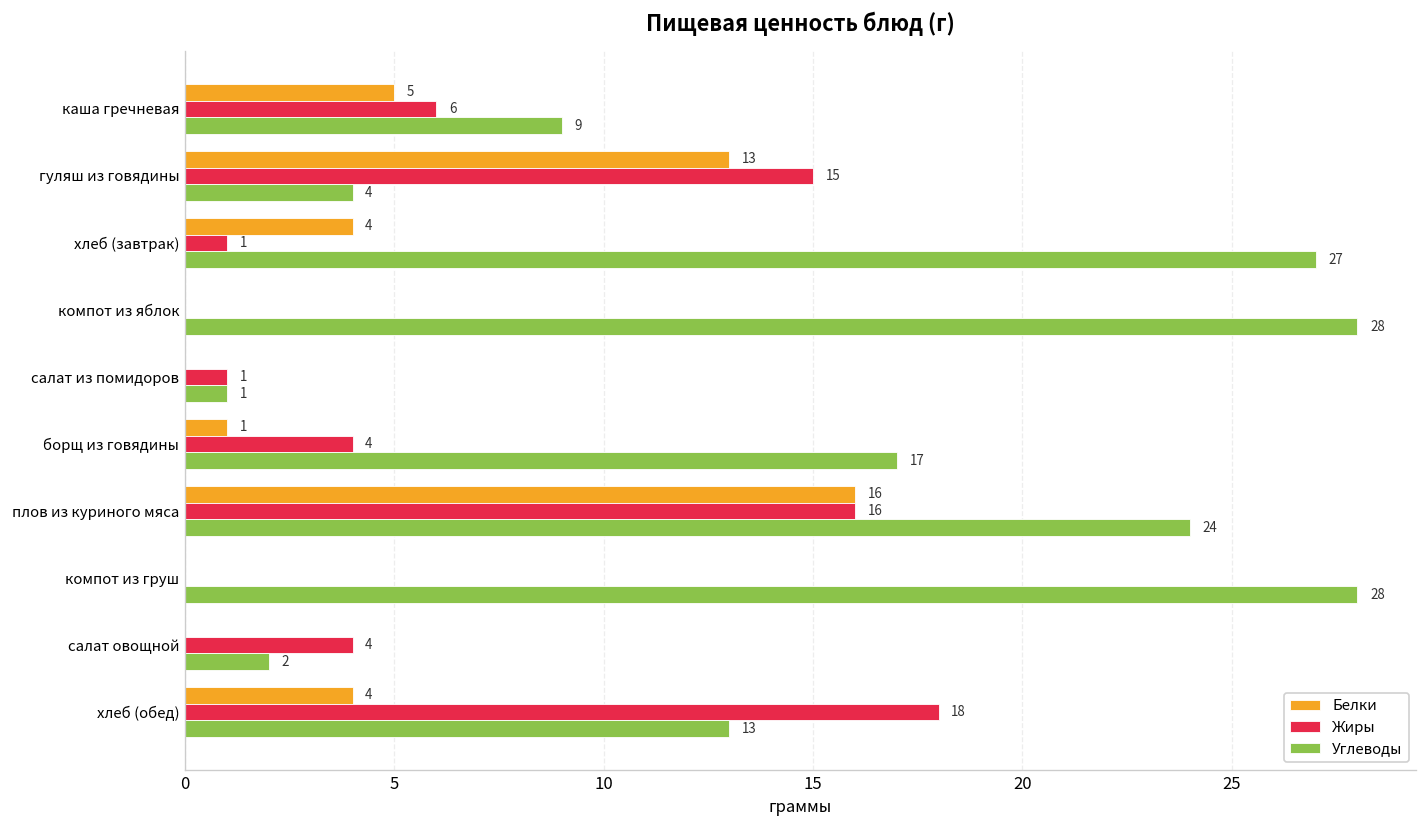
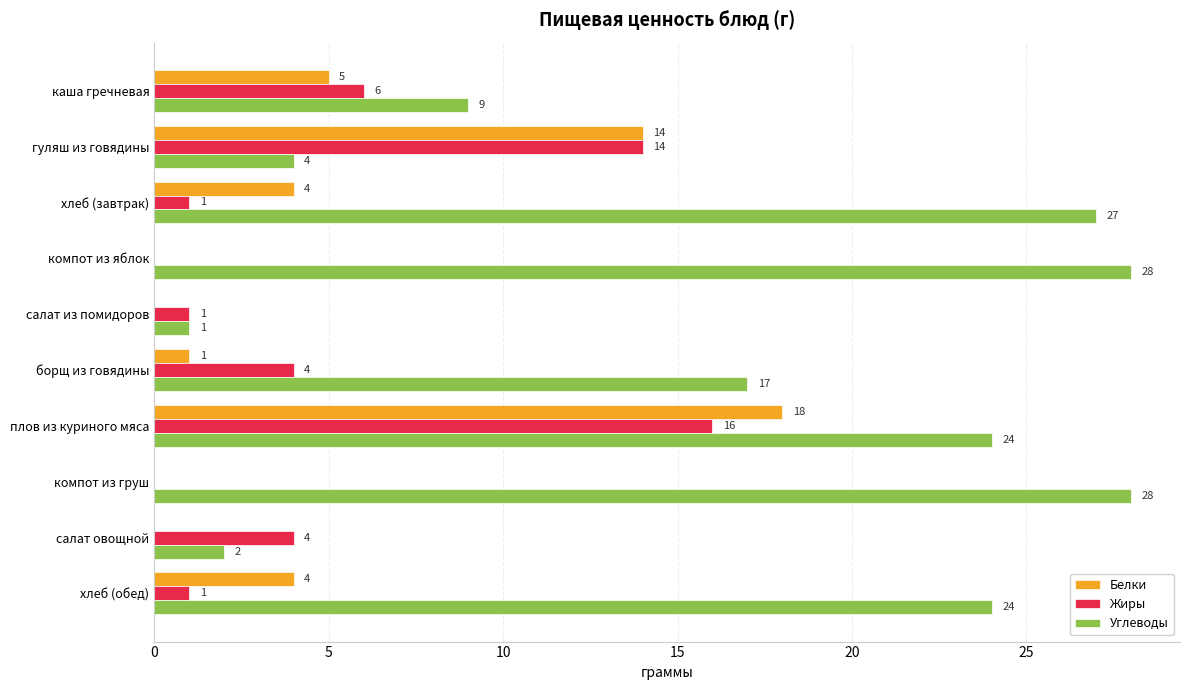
  {
    "Белки": {
      "каша гречневая": 5,
-     "гуляш из говядины": 13,
+     "гуляш из говядины": 14,
      "хлеб (завтрак)": 4,
      "борщ из говядины": 1,
-     "плов из куриного мяса": 16,
+     "плов из куриного мяса": 18,
      "хлеб (обед)": 4
    },
    "Жиры": {
      "каша гречневая": 6,
-     "гуляш из говядины": 15,
+     "гуляш из говядины": 14,
      "хлеб (завтрак)": 1,
      "салат из помидоров": 1,
      "борщ из говядины": 4,
      "плов из куриного мяса": 16,
      "салат овощной": 4,
-     "хлеб (обед)": 18
+     "хлеб (обед)": 1
    },
    "Углеводы": {
      "каша гречневая": 9,
      "гуляш из говядины": 4,
      "хлеб (завтрак)": 27,
      "компот из яблок": 28,
      "салат из помидоров": 1,
      "борщ из говядины": 17,
      "плов из куриного мяса": 24,
      "компот из груш": 28,
      "салат овощной": 2,
-     "хлеб (обед)": 13
+     "хлеб (обед)": 24
    }
  }
